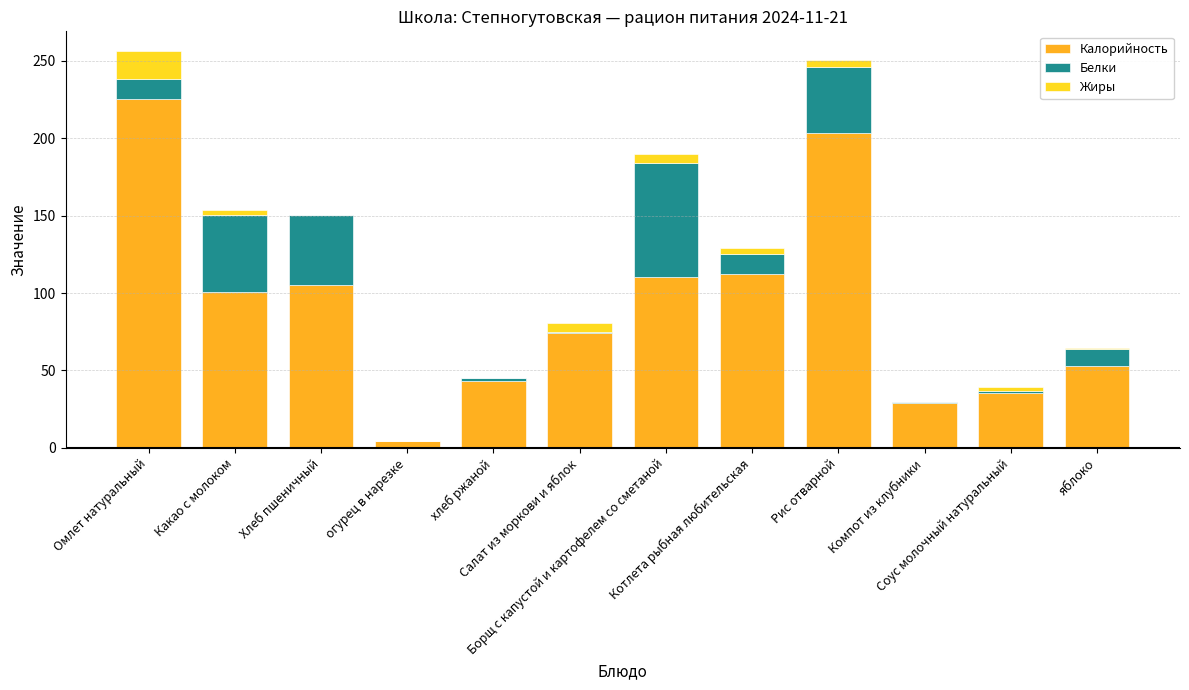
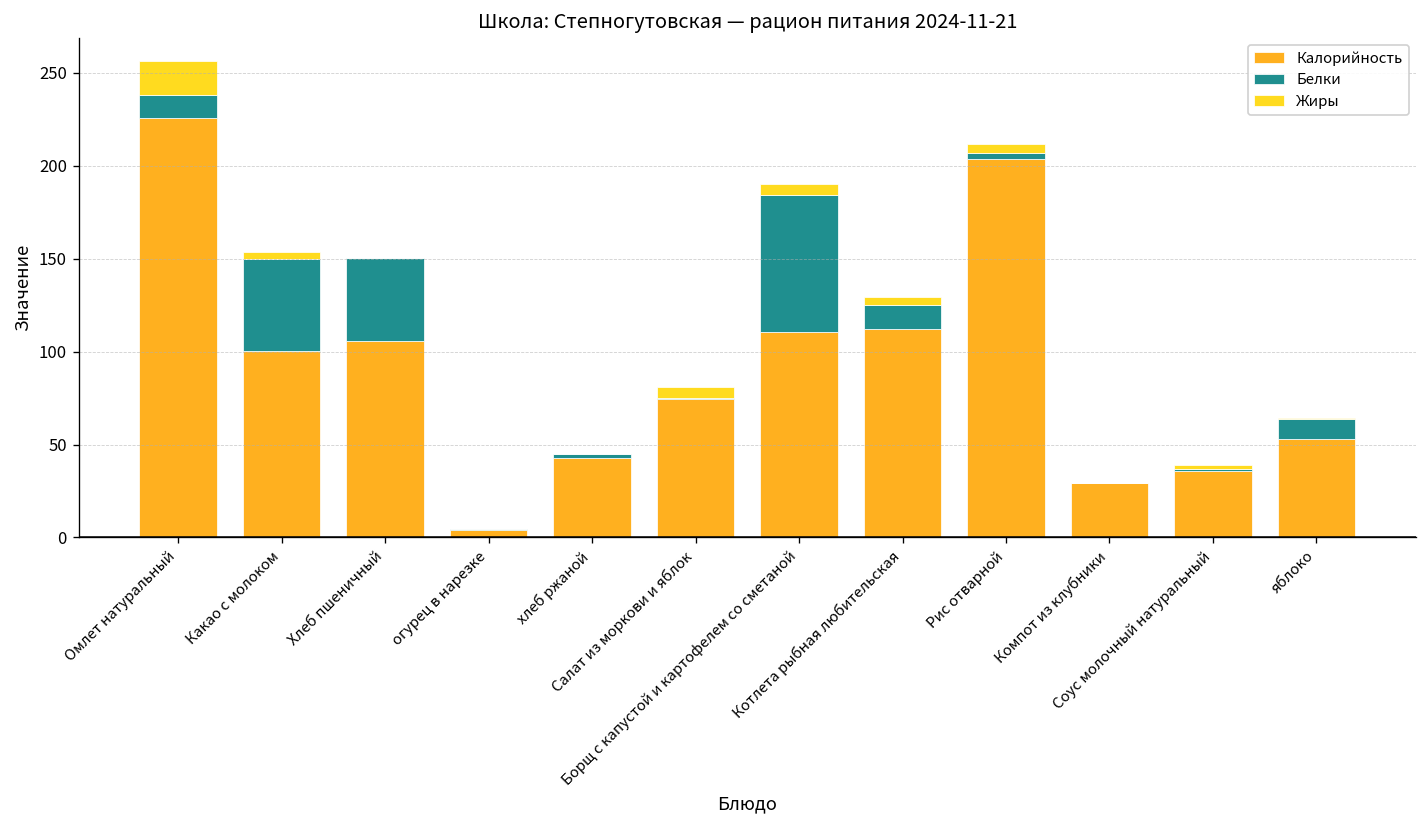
  {
    "Белки": {
      "Омлет натуральный": 13,
      "Какао с молоком": 50,
      "Хлеб пшеничный": 45,
      "хлеб ржаной": 2,
      "Борщ с капустой и картофелем со сметаной": 74,
      "Котлета рыбная любительская": 13,
-     "Рис отварной": 42,
+     "Рис отварной": 4,
      "яблоко": 11
    }
  }
